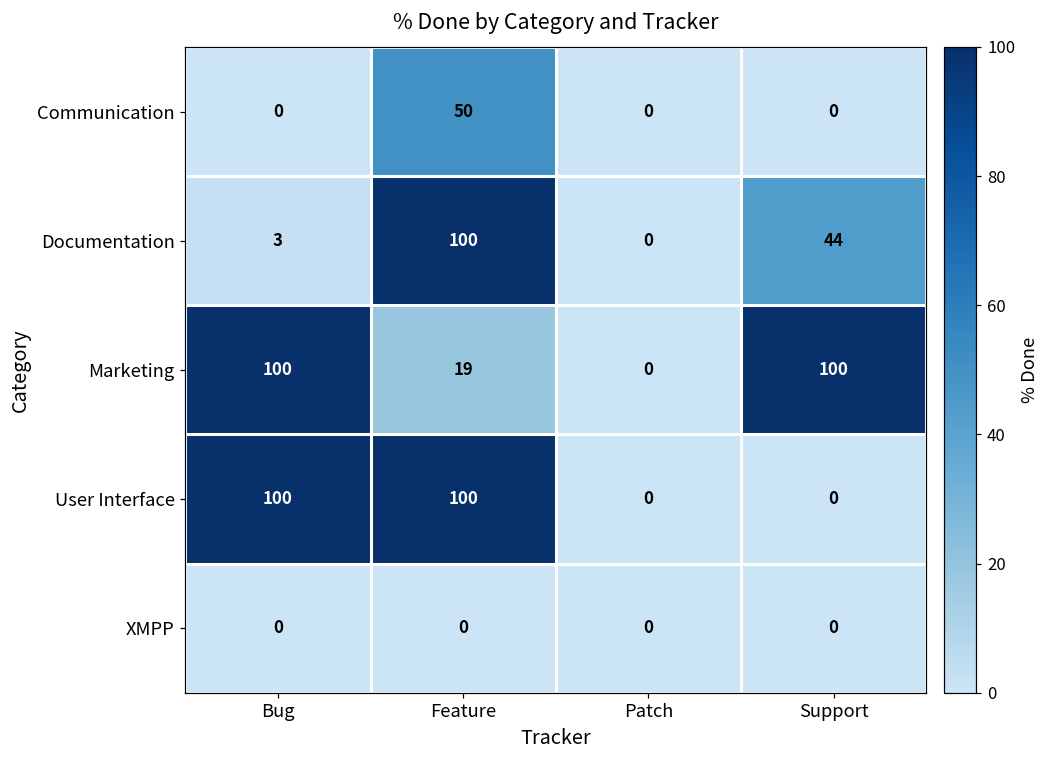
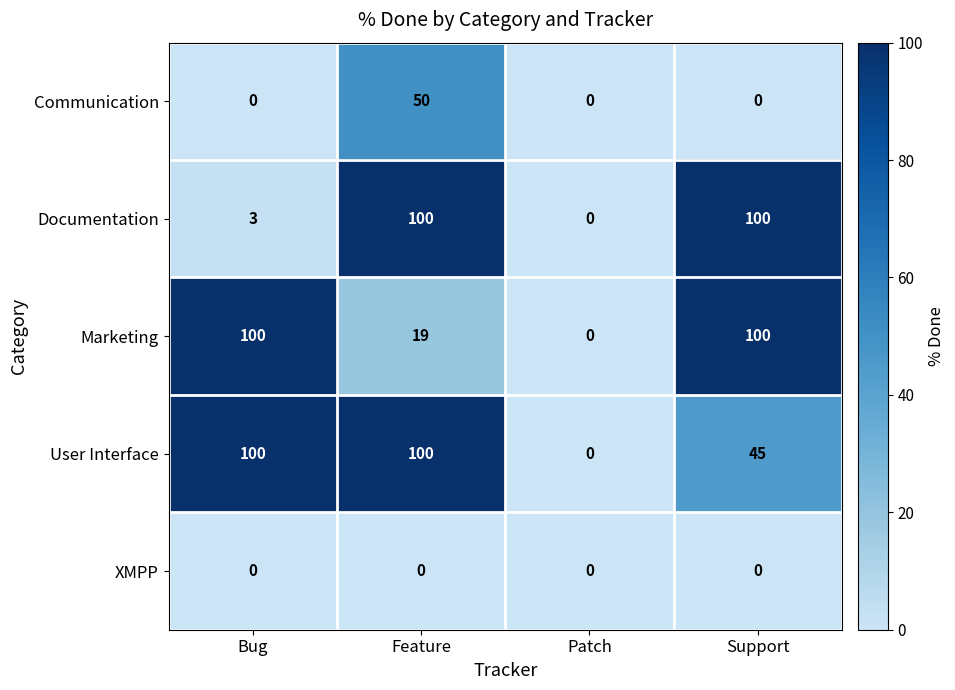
  {
    "Communication": {
      "Bug": 0,
      "Feature": 50,
      "Patch": 0,
      "Support": 0
    },
    "Documentation": {
      "Bug": 3,
      "Feature": 100,
      "Patch": 0,
-     "Support": 44
+     "Support": 100
    },
    "Marketing": {
      "Bug": 100,
      "Feature": 19,
      "Patch": 0,
      "Support": 100
    },
    "User Interface": {
      "Bug": 100,
      "Feature": 100,
      "Patch": 0,
-     "Support": 0
+     "Support": 45
    },
    "XMPP": {
      "Bug": 0,
      "Feature": 0,
      "Patch": 0,
      "Support": 0
    }
  }
